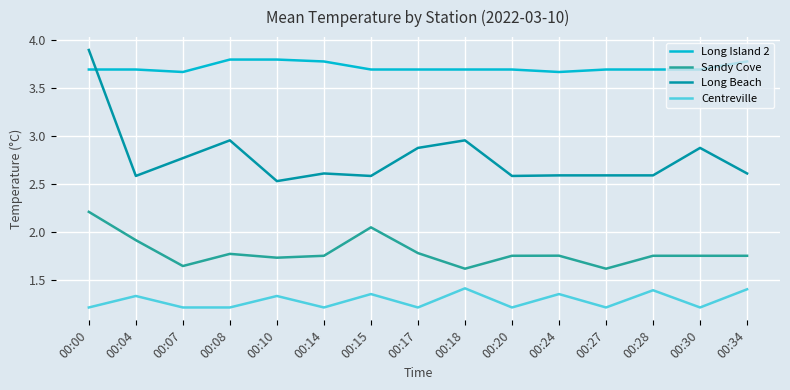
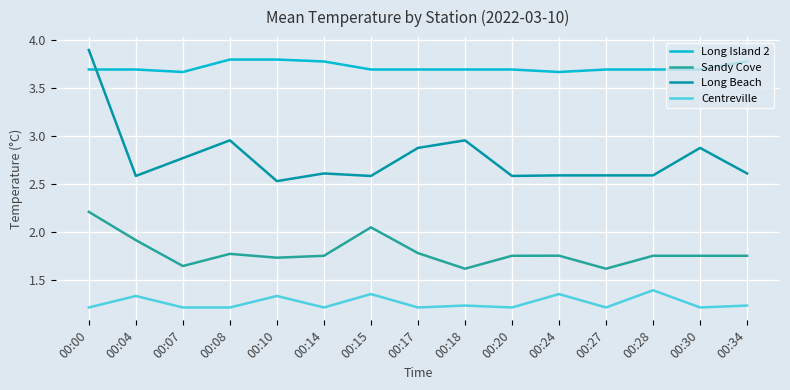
  {
    "Centreville": {
      "00:00": 1.2,
      "00:04": 1.3,
      "00:07": 1.2,
      "00:08": 1.2,
      "00:10": 1.3,
      "00:14": 1.2,
      "00:15": 1.4,
      "00:17": 1.2,
-     "00:18": 1.4,
+     "00:18": 1.2,
      "00:20": 1.2,
      "00:24": 1.4,
      "00:27": 1.2,
      "00:28": 1.4,
      "00:30": 1.2,
-     "00:34": 1.4
+     "00:34": 1.2
    }
  }
